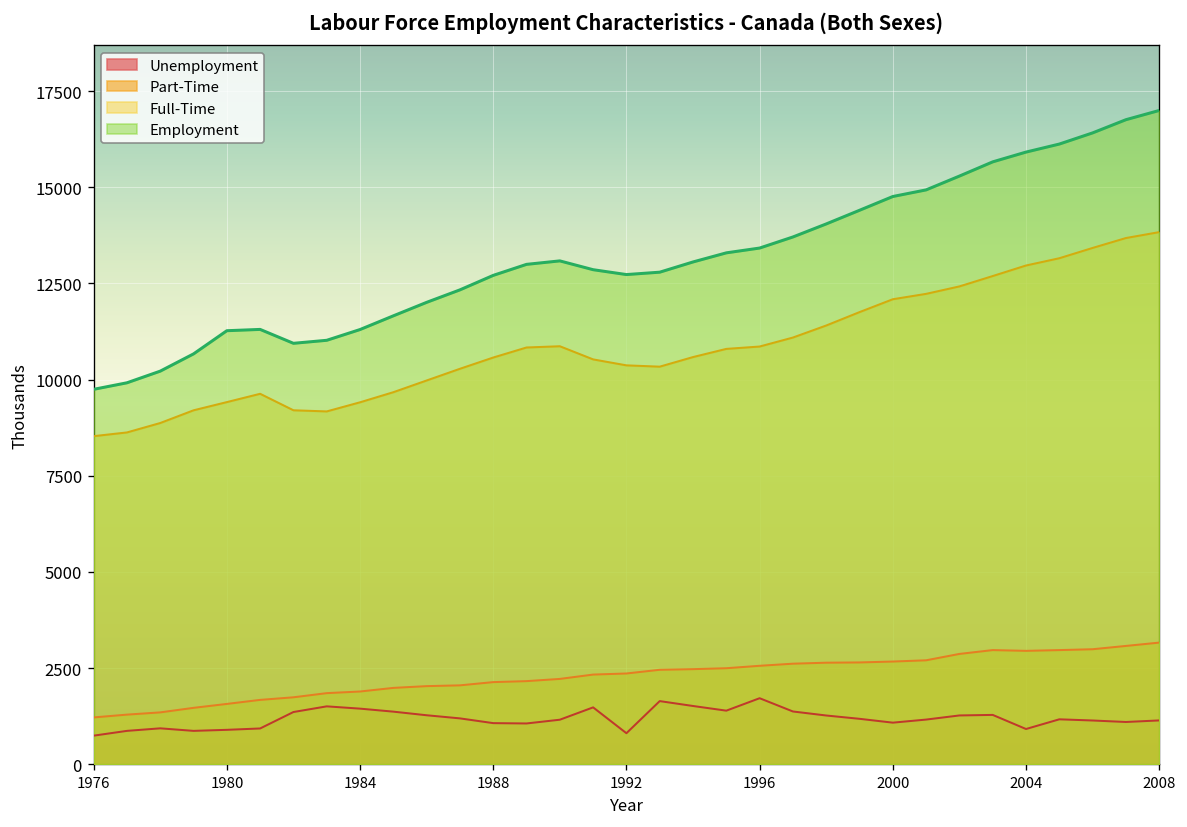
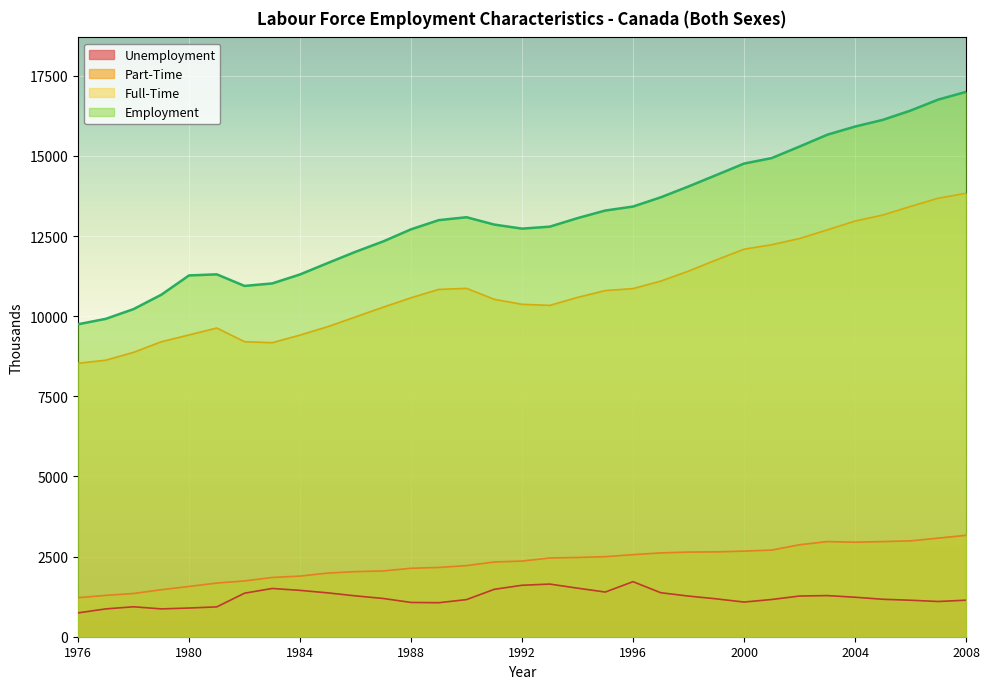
  {
    "Unemployment": {
      "1976": 700,
      "1980": 900,
      "1984": 1400,
      "1988": 1100,
-     "1992": 800,
+     "1992": 1600,
      "1996": 1700,
      "2000": 1100,
-     "2004": 900,
+     "2004": 1200,
      "2008": 1100
    },
    "Employment": {
      "1976": 9700,
      "1980": 11300,
      "1984": 11300,
      "1988": 12700,
      "1992": 12700,
      "1996": 13400,
      "2000": 14800,
      "2004": 15900,
      "2008": 17000
    }
  }
